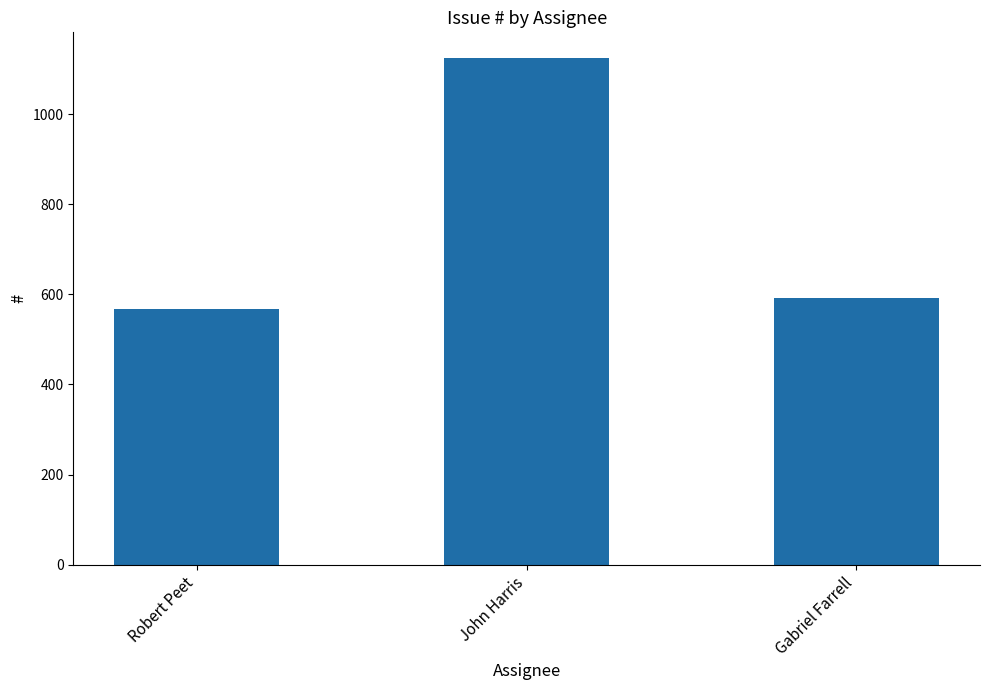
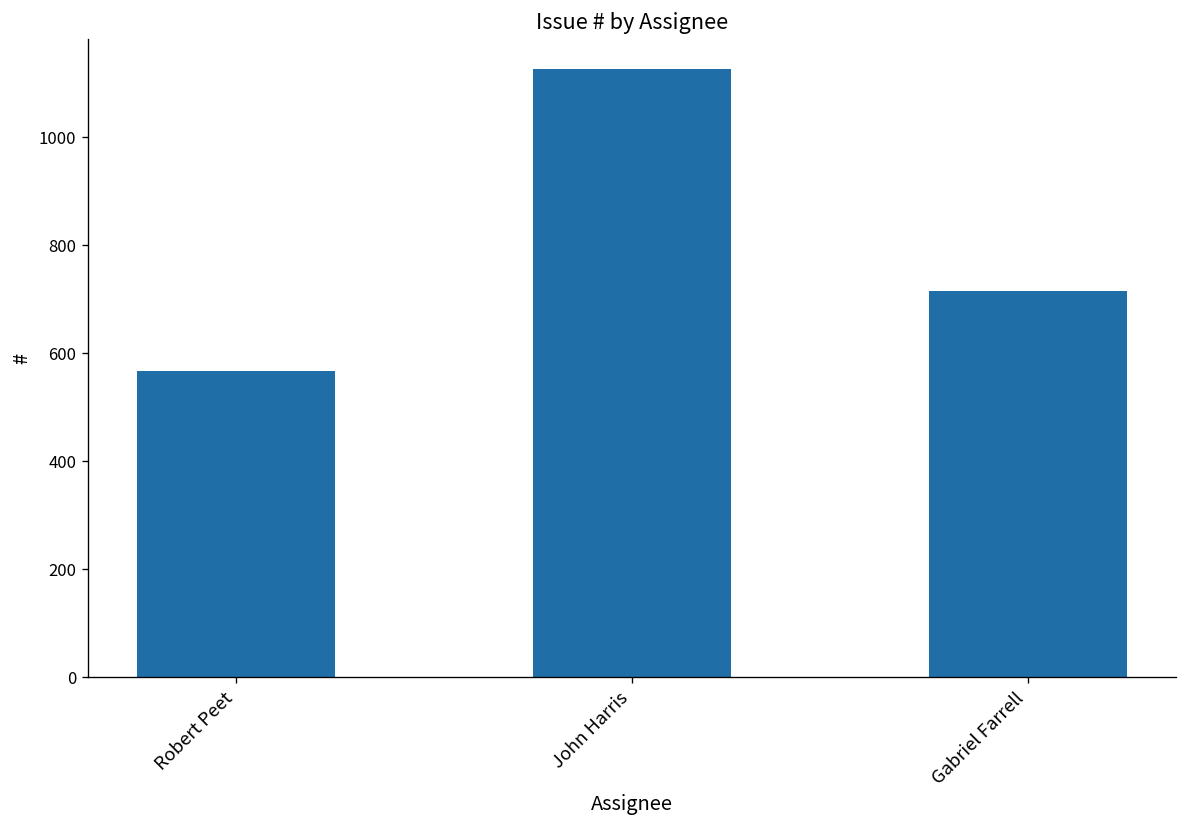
  {
    "Robert Peet": 570,
    "John Harris": 1130,
-   "Gabriel Farrell": 590
+   "Gabriel Farrell": 720
  }
